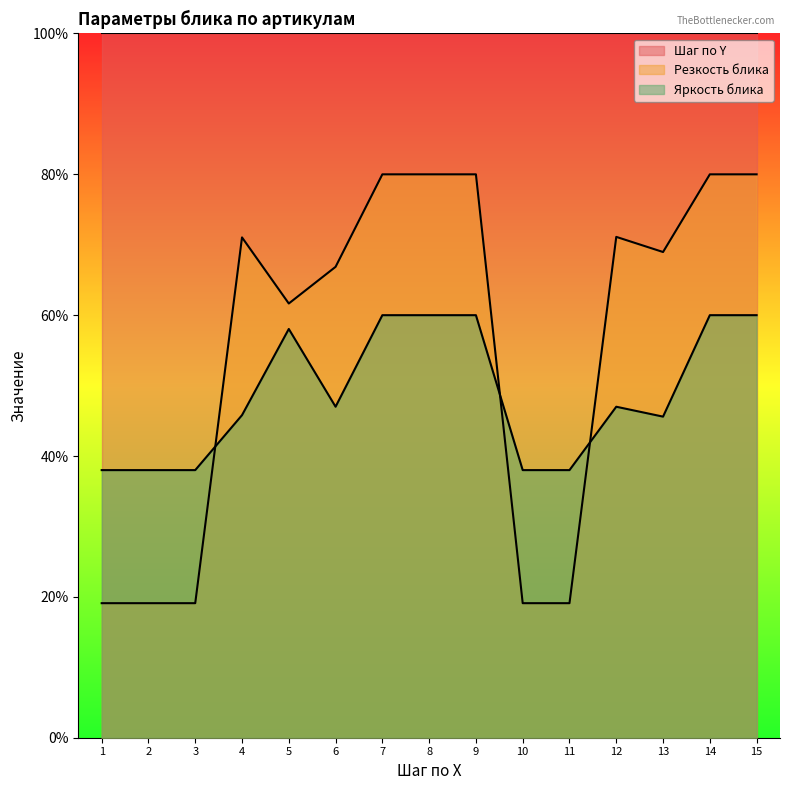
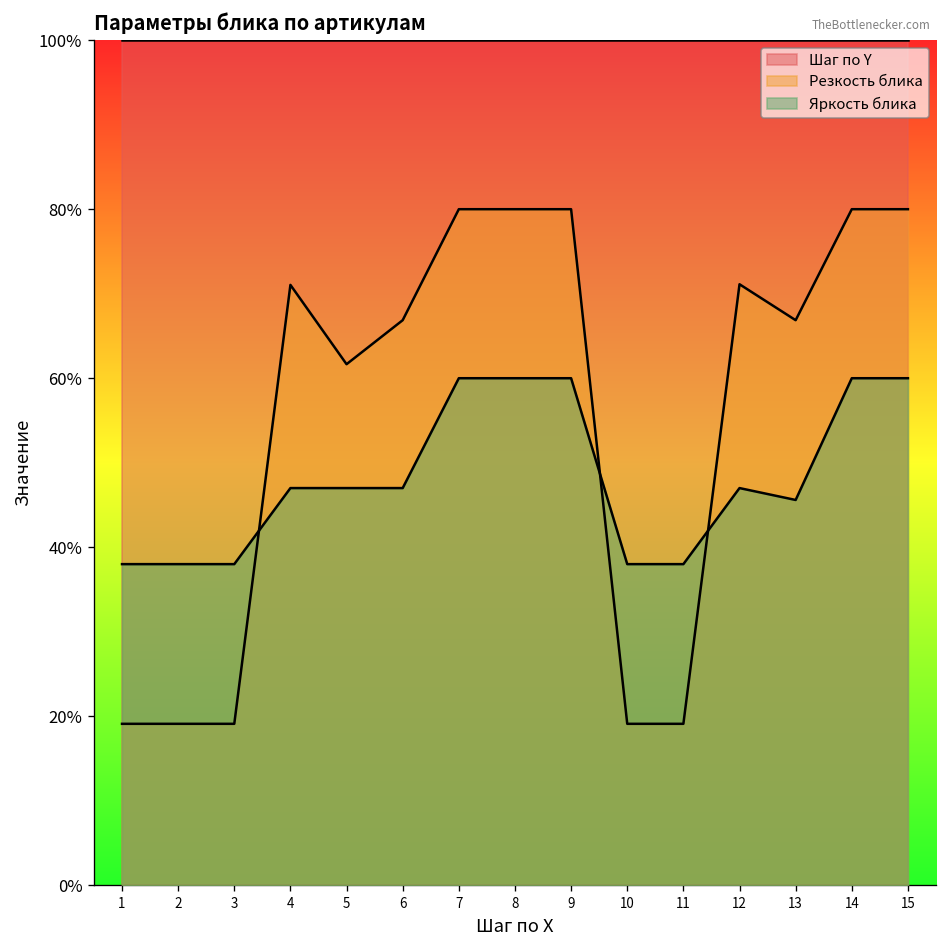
  {
    "Шаг по Y": {
      "1": "100%",
      "2": "100%",
      "3": "100%",
      "4": "100%",
      "5": "100%",
      "6": "100%",
      "7": "100%",
      "8": "100%",
      "9": "100%",
      "10": "100%",
      "11": "100%",
      "12": "100%",
      "13": "100%",
      "14": "100%",
      "15": "100%"
    },
    "Резкость блика": {
      "1": "19%",
      "2": "19%",
      "3": "19%",
      "4": "71%",
      "5": "62%",
      "6": "67%",
      "7": "80%",
      "8": "80%",
      "9": "80%",
      "10": "19%",
      "11": "19%",
      "12": "71%",
-     "13": "69%",
+     "13": "67%",
      "14": "80%",
      "15": "80%"
    },
    "Яркость блика": {
      "1": "38%",
      "2": "38%",
      "3": "38%",
-     "4": "46%",
-     "5": "58%",
+     "4": "47%",
+     "5": "47%",
      "6": "47%",
      "7": "60%",
      "8": "60%",
      "9": "60%",
      "10": "38%",
      "11": "38%",
      "12": "47%",
      "13": "46%",
      "14": "60%",
      "15": "60%"
    }
  }
